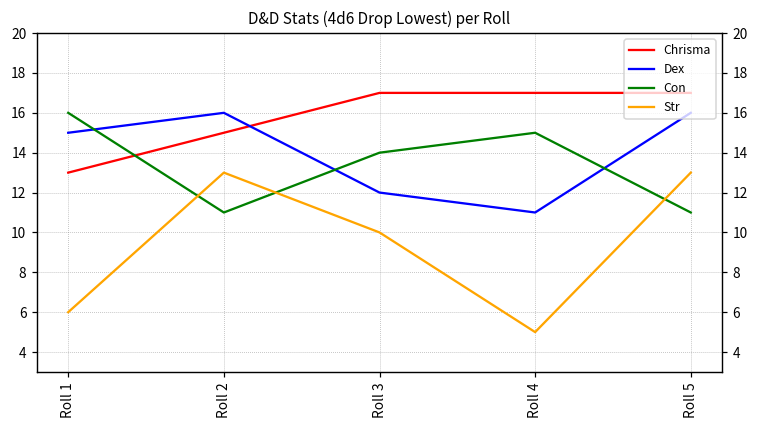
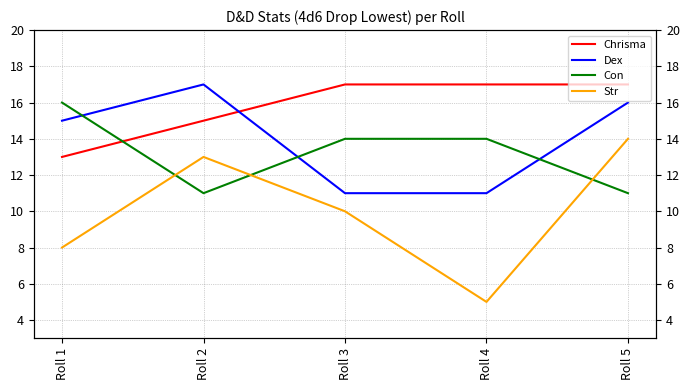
  {
    "Chrisma": {
      "Roll 1": 13,
      "Roll 2": 15,
      "Roll 3": 17,
      "Roll 4": 17
    },
    "Dex": {
      "Roll 1": 15,
-     "Roll 2": 16,
-     "Roll 3": 12,
+     "Roll 2": 17,
+     "Roll 3": 11,
      "Roll 4": 11,
      "Roll 5": 16
    },
    "Con": {
      "Roll 1": 16,
      "Roll 2": 11,
      "Roll 3": 14,
-     "Roll 4": 15,
+     "Roll 4": 14,
      "Roll 5": 11
    },
    "Str": {
-     "Roll 1": 6,
+     "Roll 1": 8,
      "Roll 2": 13,
      "Roll 3": 10,
      "Roll 4": 5,
-     "Roll 5": 13
+     "Roll 5": 14
    }
  }
